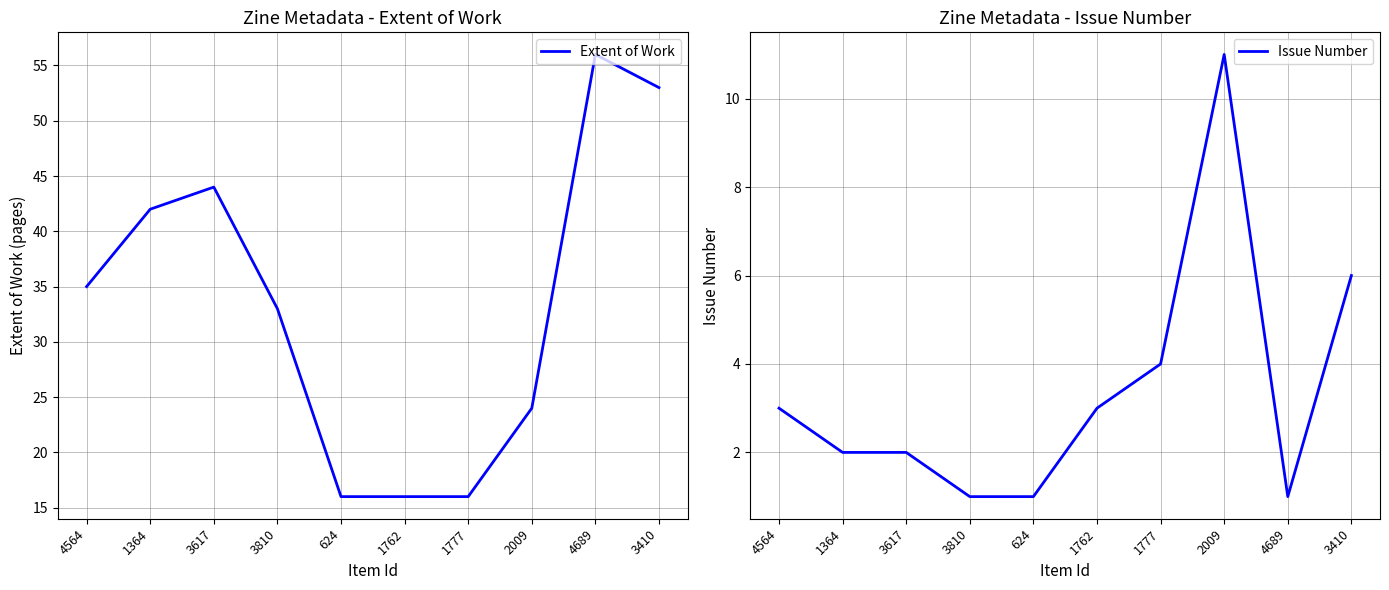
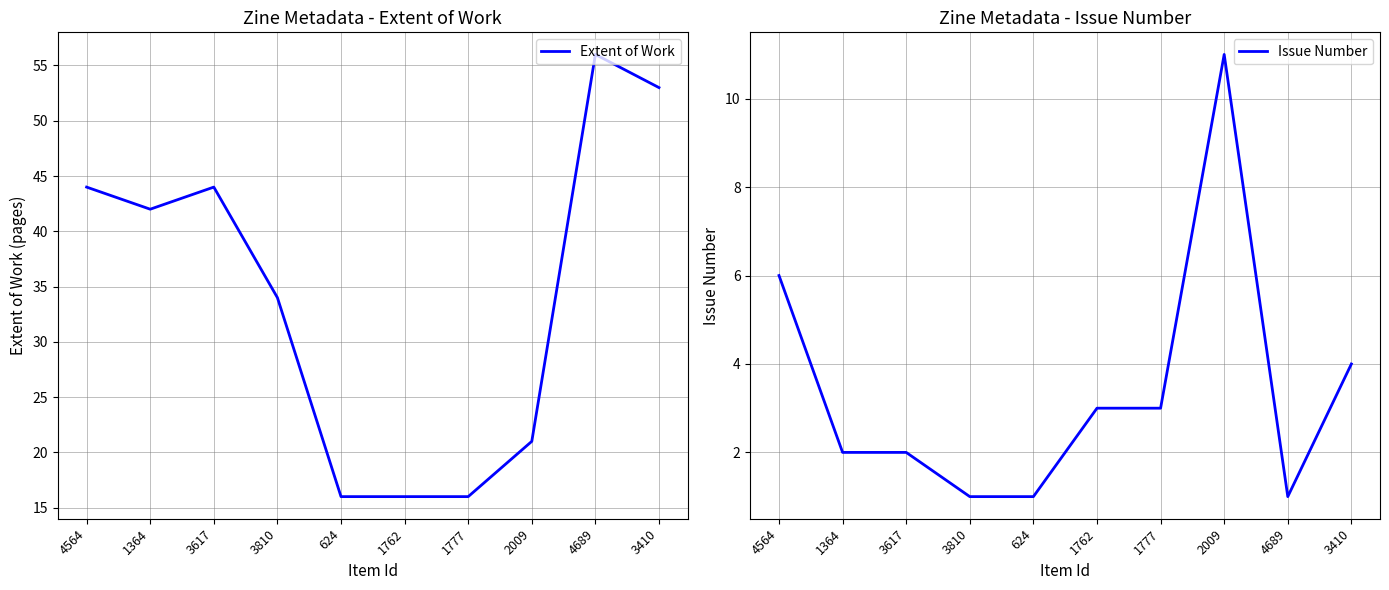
  {
    "Zine Metadata - Extent of Work": {
-     "4564": 35,
+     "4564": 44,
      "1364": 42,
      "3617": 44,
-     "3810": 33,
+     "3810": 34,
      "624": 16,
      "1762": 16,
      "1777": 16,
-     "2009": 24,
+     "2009": 21,
      "3410": 53
    },
    "Zine Metadata - Issue Number": {
-     "4564": 3,
+     "4564": 6,
      "1364": 2,
      "3617": 2,
      "3810": 1,
      "624": 1,
      "1762": 3,
-     "1777": 4,
+     "1777": 3,
      "2009": 11,
      "4689": 1,
-     "3410": 6
+     "3410": 4
    }
  }
